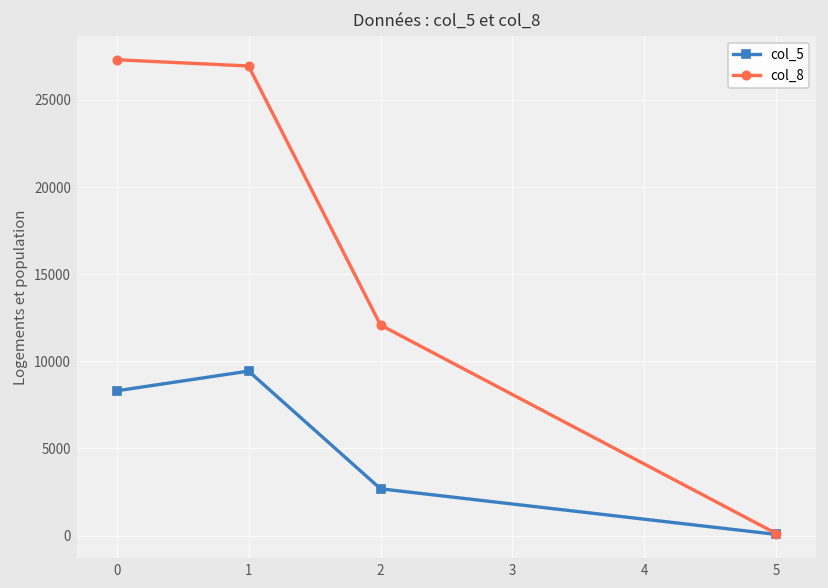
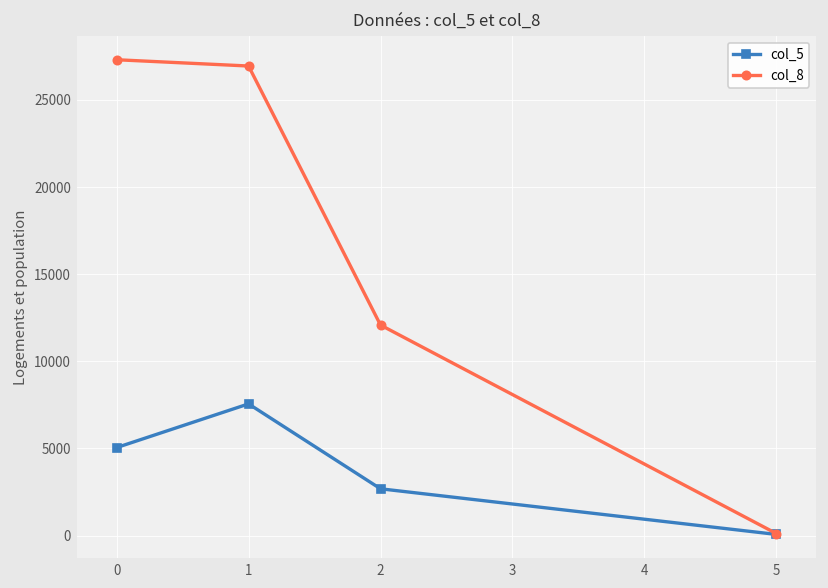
  {
    "col_5": {
-     "0": 8300,
-     "1": 9400,
+     "0": 5100,
+     "1": 7600,
      "2": 2700
    },
    "col_8": {
      "0": 27300,
      "1": 26900,
      "2": 12100
    }
  }
